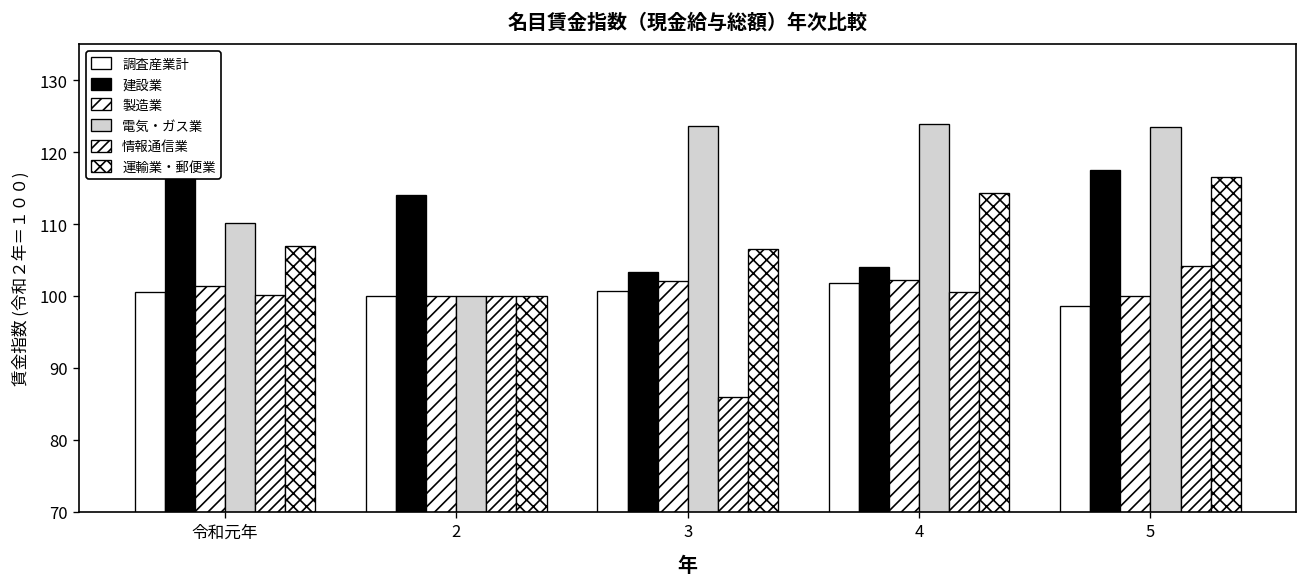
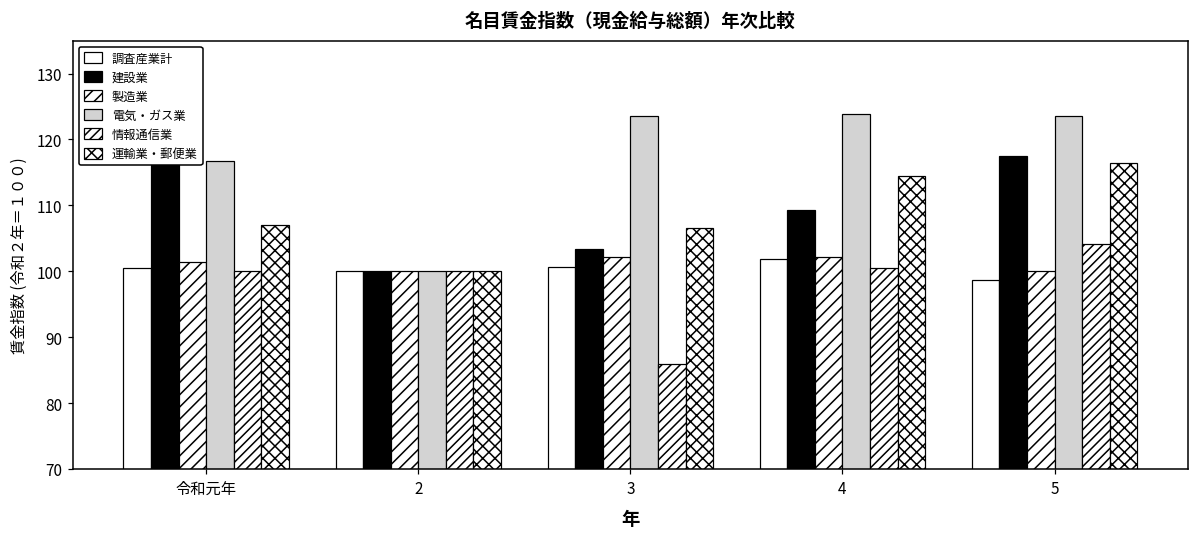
  {
    "建設業": {
-     "2": 114,
+     "2": 100,
      "3": 103,
-     "4": 104,
+     "4": 109,
      "5": 118
    },
    "電気・ガス業": {
-     "令和元年": 110,
+     "令和元年": 117,
      "2": 100,
      "3": 124,
      "4": 124,
      "5": 124
    }
  }
